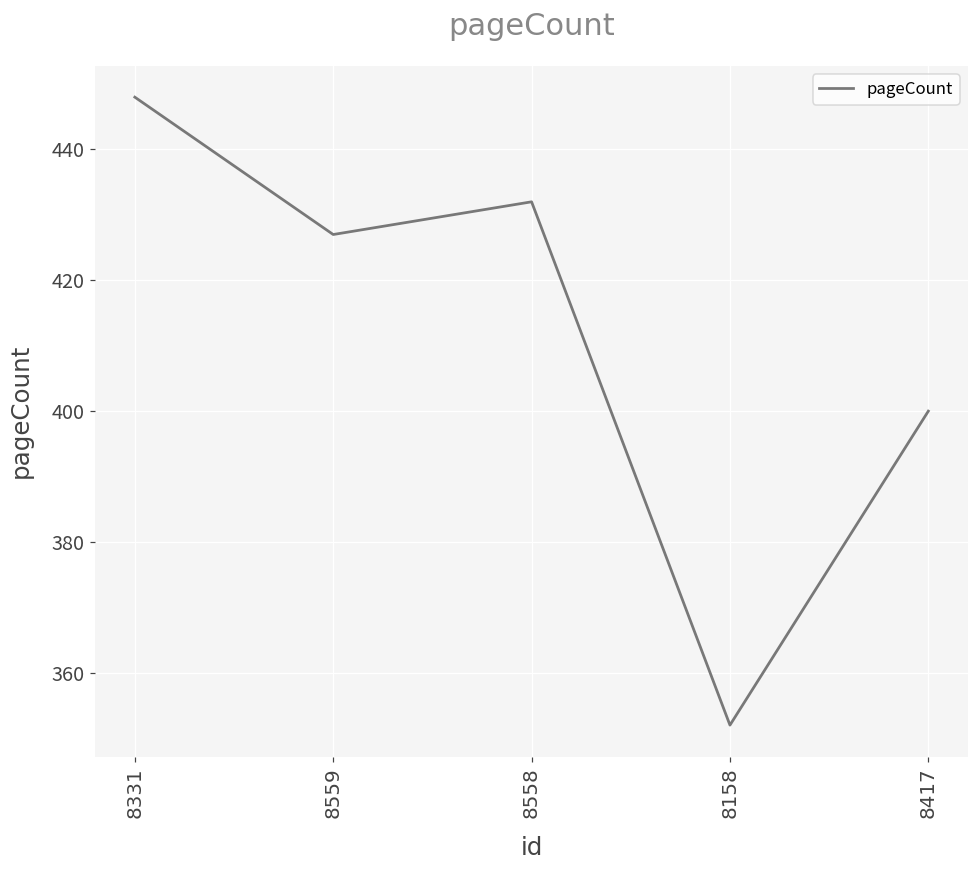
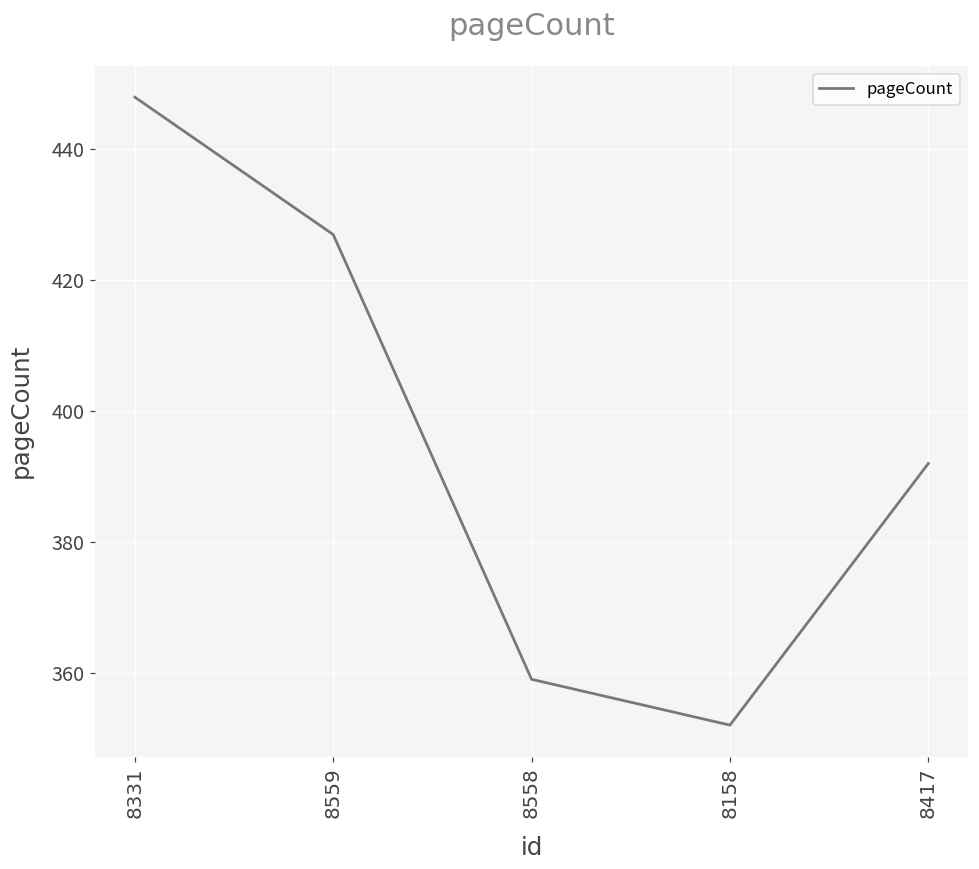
  {
    "8331": 448,
    "8559": 427,
-   "8558": 432,
+   "8558": 359,
    "8158": 352,
-   "8417": 400
+   "8417": 392
  }
